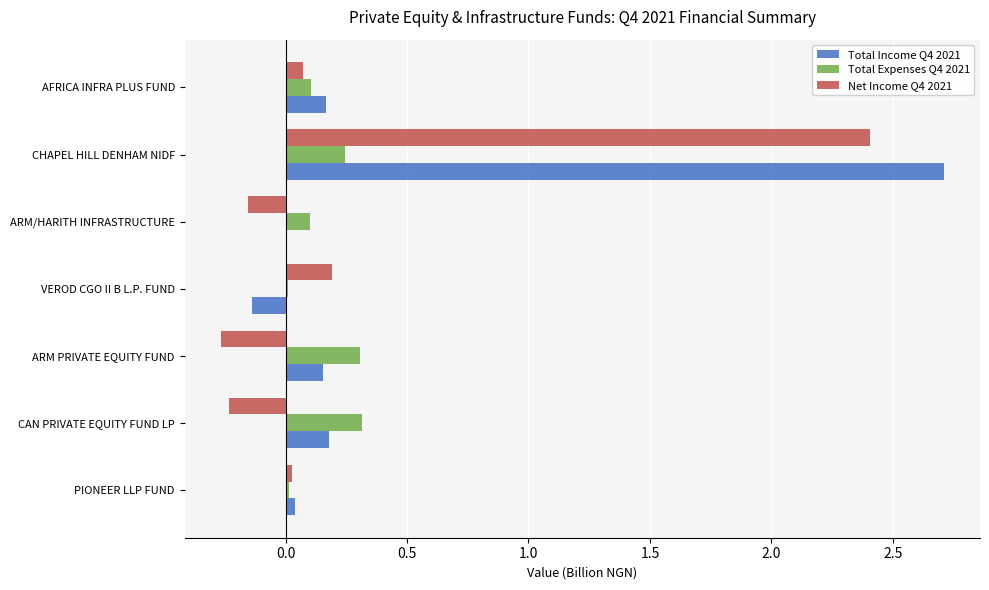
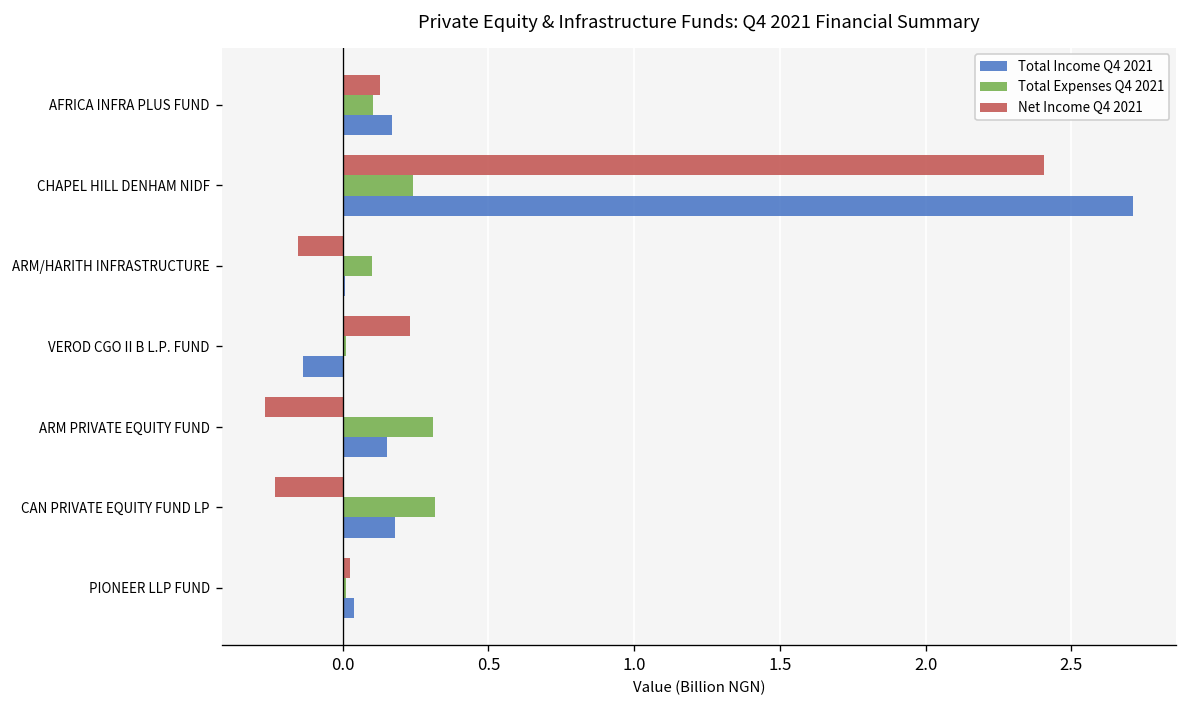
  {
    "Total Income Q4 2021": {
      "AFRICA INFRA PLUS FUND": 0.17,
      "CHAPEL HILL DENHAM NIDF": 2.71,
      "VEROD CGO II B L.P. FUND": -0.14,
      "ARM PRIVATE EQUITY FUND": 0.15,
      "CAN PRIVATE EQUITY FUND LP": 0.18,
      "PIONEER LLP FUND": 0.04
    },
    "Total Expenses Q4 2021": {
      "AFRICA INFRA PLUS FUND": 0.10,
      "CHAPEL HILL DENHAM NIDF": 0.24,
      "ARM/HARITH INFRASTRUCTURE": 0.10,
      "VEROD CGO II B L.P. FUND": 0.01,
      "ARM PRIVATE EQUITY FUND": 0.31,
      "CAN PRIVATE EQUITY FUND LP": 0.32,
      "PIONEER LLP FUND": 0.01
    },
    "Net Income Q4 2021": {
-     "AFRICA INFRA PLUS FUND": 0.07,
+     "AFRICA INFRA PLUS FUND": 0.13,
      "CHAPEL HILL DENHAM NIDF": 2.41,
      "ARM/HARITH INFRASTRUCTURE": -0.15,
-     "VEROD CGO II B L.P. FUND": 0.19,
+     "VEROD CGO II B L.P. FUND": 0.23,
      "ARM PRIVATE EQUITY FUND": -0.27,
      "CAN PRIVATE EQUITY FUND LP": -0.23,
      "PIONEER LLP FUND": 0.03
    }
  }
